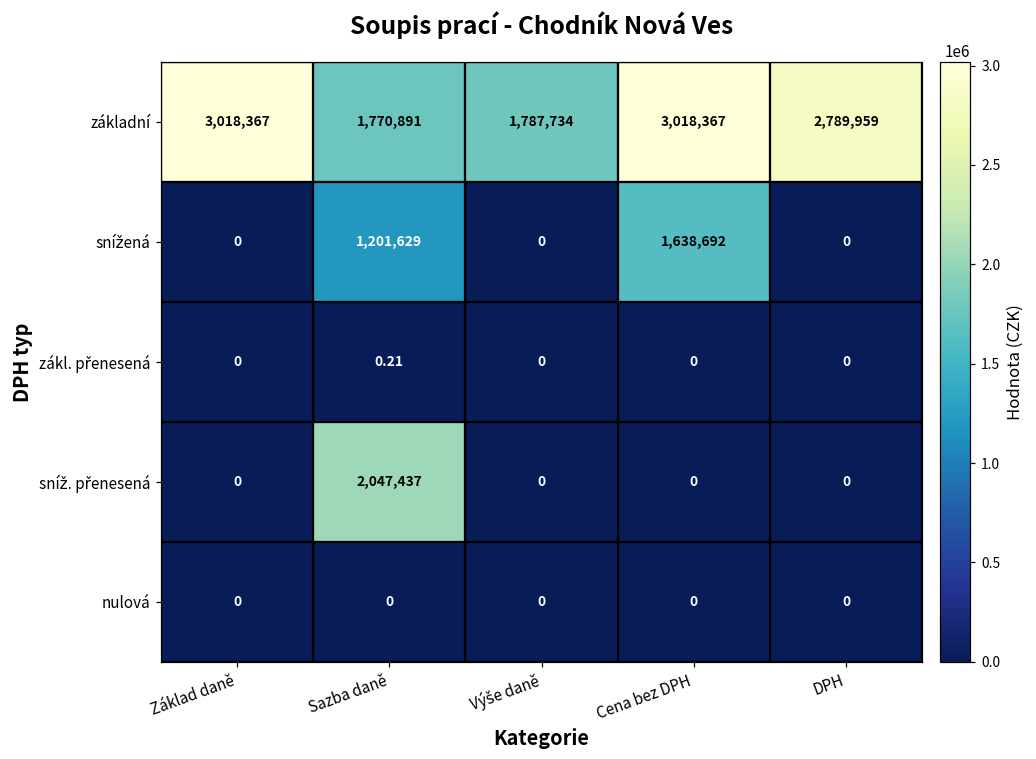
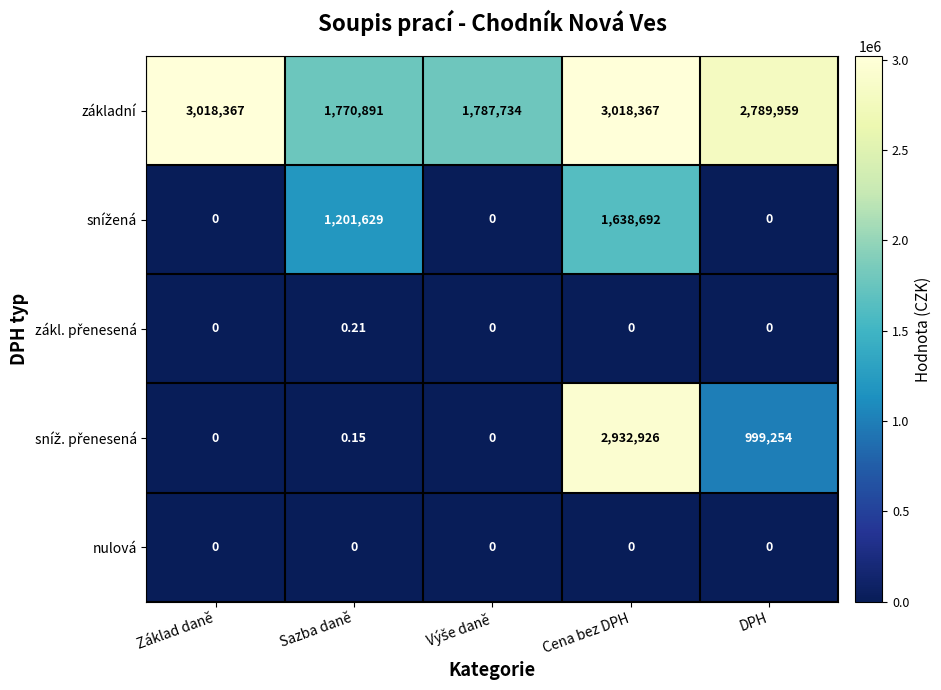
  {
    "základní": {
      "Základ daně": "3,018,367",
      "Sazba daně": "1,770,891",
      "Výše daně": "1,787,734",
      "Cena bez DPH": "3,018,367",
      "DPH": "2,789,959"
    },
    "snížená": {
      "Základ daně": "0",
      "Sazba daně": "1,201,629",
      "Výše daně": "0",
      "Cena bez DPH": "1,638,692",
      "DPH": "0"
    },
    "zákl. přenesená": {
      "Základ daně": "0",
      "Sazba daně": "0.21",
      "Výše daně": "0",
      "Cena bez DPH": "0",
      "DPH": "0"
    },
    "sníž. přenesená": {
      "Základ daně": "0",
-     "Sazba daně": "2,047,437",
+     "Sazba daně": "0.15",
      "Výše daně": "0",
-     "Cena bez DPH": "0",
-     "DPH": "0"
+     "Cena bez DPH": "2,932,926",
+     "DPH": "999,254"
    },
    "nulová": {
      "Základ daně": "0",
      "Sazba daně": "0",
      "Výše daně": "0",
      "Cena bez DPH": "0",
      "DPH": "0"
    }
  }
